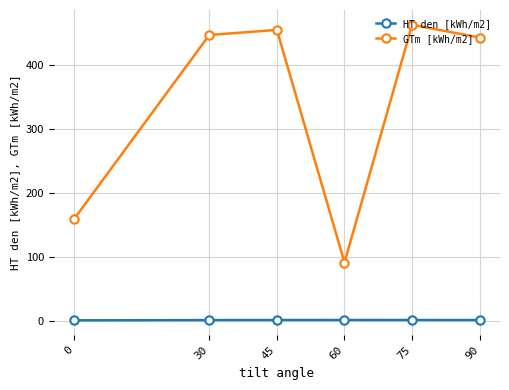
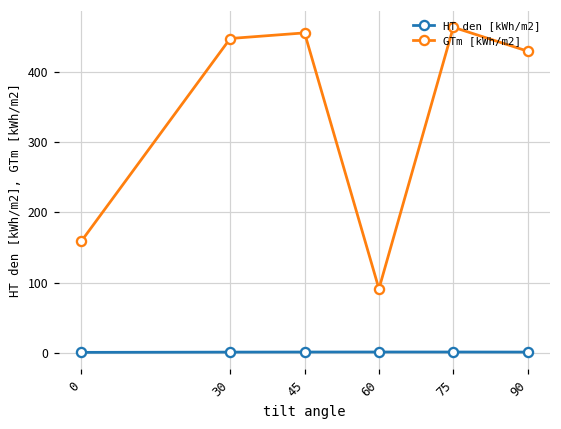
  {
    "HT den [kWh/m2]": {
      "0": 0,
      "30": 0,
      "45": 0,
      "60": 0,
      "75": 0,
      "90": 0
    },
    "GTm [kWh/m2]": {
      "0": 160,
      "30": 450,
      "45": 460,
      "60": 90,
      "75": 460,
-     "90": 440
+     "90": 430
    }
  }
